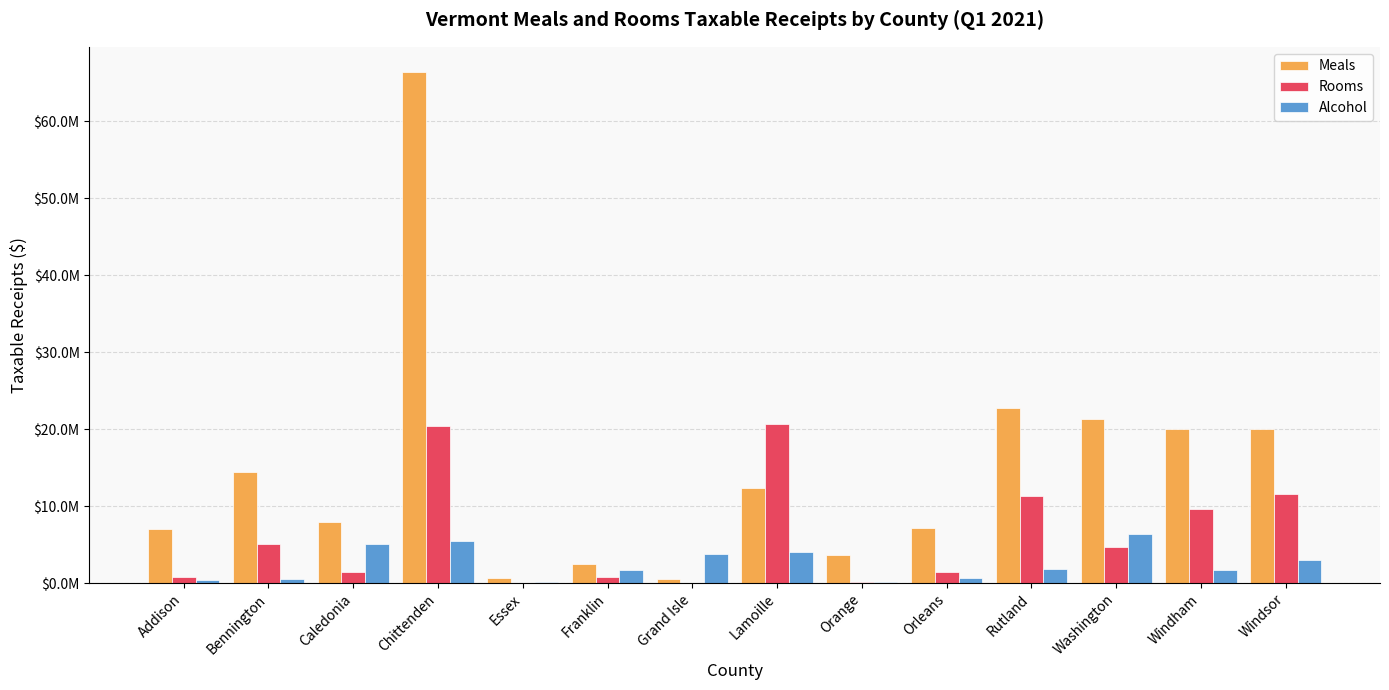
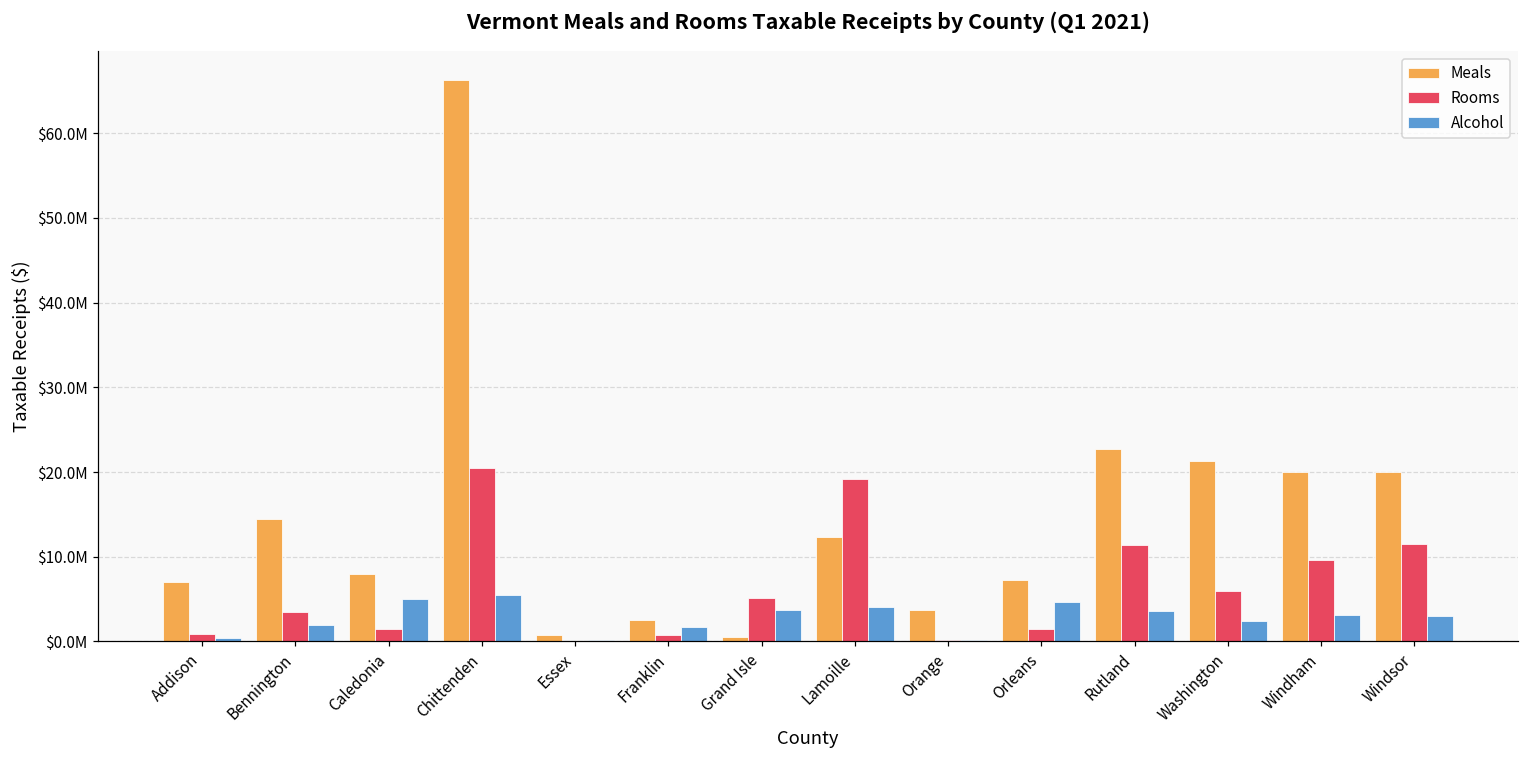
  {
    "Meals": {
      "Addison": "$7000000",
      "Bennington": "$14000000",
      "Caledonia": "$8000000",
      "Chittenden": "$66000000",
      "Essex": "$1000000",
      "Franklin": "$2000000",
      "Grand Isle": "$1000000",
      "Lamoille": "$12000000",
      "Orange": "$4000000",
      "Orleans": "$7000000",
      "Rutland": "$23000000",
      "Washington": "$21000000",
      "Windham": "$20000000",
      "Windsor": "$20000000"
    },
    "Rooms": {
      "Addison": "$1000000",
-     "Bennington": "$5000000",
+     "Bennington": "$3000000",
      "Caledonia": "$1000000",
      "Chittenden": "$20000000",
      "Essex": "$0",
      "Franklin": "$1000000",
-     "Grand Isle": "$0",
-     "Lamoille": "$21000000",
+     "Grand Isle": "$5000000",
+     "Lamoille": "$19000000",
      "Orleans": "$1000000",
      "Rutland": "$11000000",
-     "Washington": "$5000000",
+     "Washington": "$6000000",
      "Windham": "$10000000",
      "Windsor": "$12000000"
    },
    "Alcohol": {
      "Addison": "$0",
-     "Bennington": "$1000000",
+     "Bennington": "$2000000",
      "Caledonia": "$5000000",
      "Chittenden": "$5000000",
      "Franklin": "$2000000",
      "Grand Isle": "$4000000",
      "Lamoille": "$4000000",
-     "Orleans": "$1000000",
-     "Rutland": "$2000000",
-     "Washington": "$6000000",
-     "Windham": "$2000000",
+     "Orleans": "$5000000",
+     "Rutland": "$4000000",
+     "Washington": "$2000000",
+     "Windham": "$3000000",
      "Windsor": "$3000000"
    }
  }
